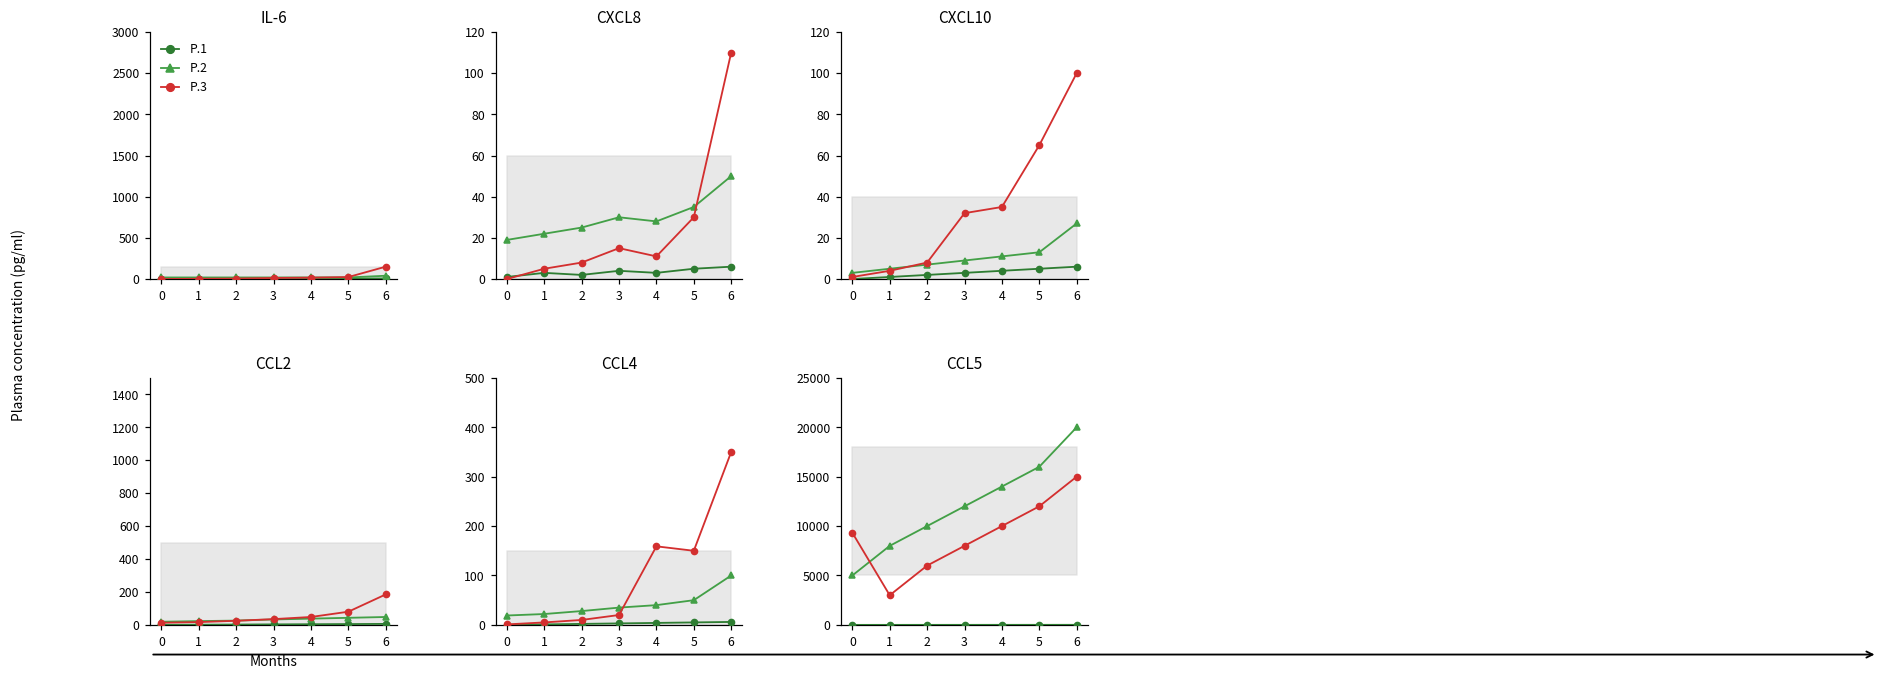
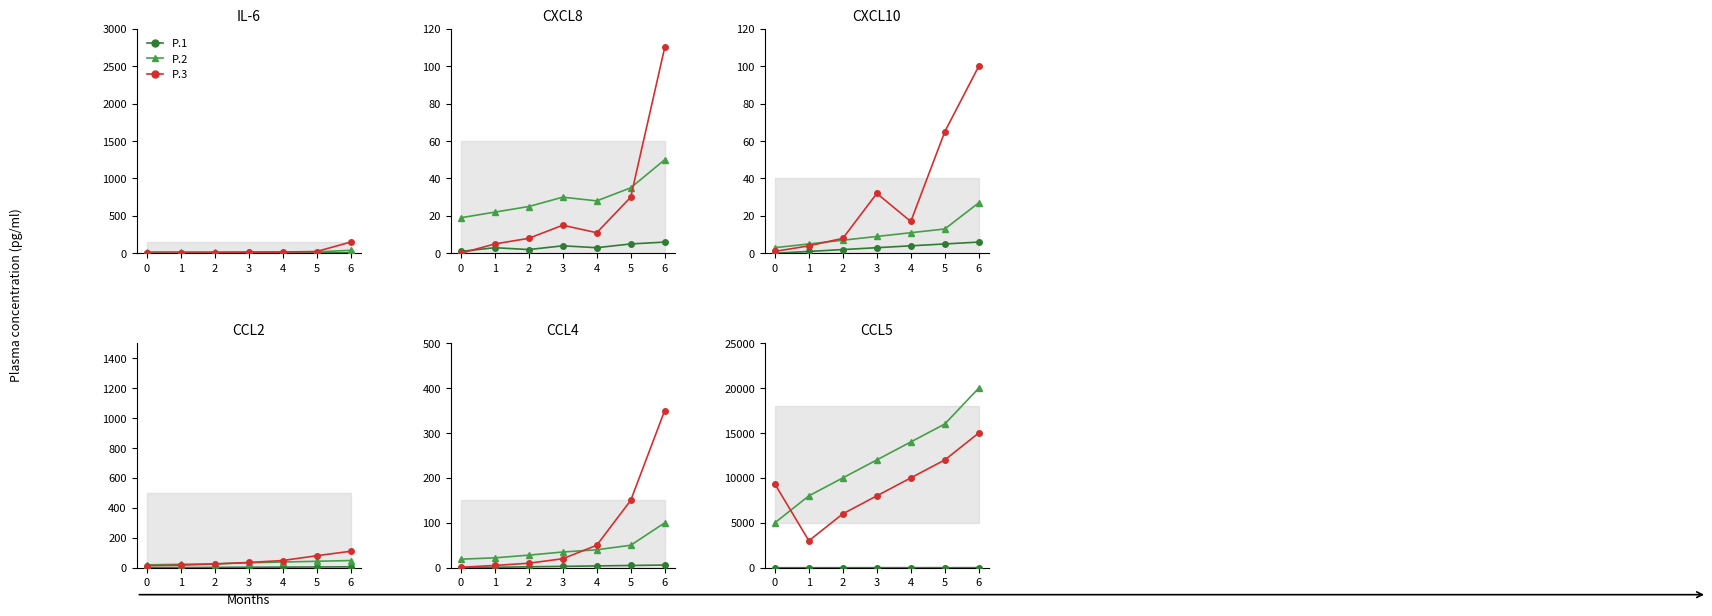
  {
    "CXCL8": {
      "P.3": {
        "1": 5,
        "2": 8,
        "3": 15,
        "4": 11,
        "5": 30,
        "6": 110
      }
    },
    "CXCL10": {
      "P.3": {
        "3": 32,
-       "4": 35,
+       "4": 17,
        "5": 65,
        "6": 100
      }
    },
    "CCL2": {
      "P.3": {
        "5": 80,
-       "6": 190
+       "6": 110
      }
    },
    "CCL4": {
      "P.3": {
        "2": 10,
        "3": 20,
-       "4": 160,
+       "4": 50,
        "6": 350
      }
    },
    "CCL5": {
      "P.3": {
        "0": 9000,
        "1": 3000,
        "2": 6000,
        "3": 8000,
        "4": 10000,
        "5": 12000,
        "6": 15000
      }
    }
  }
